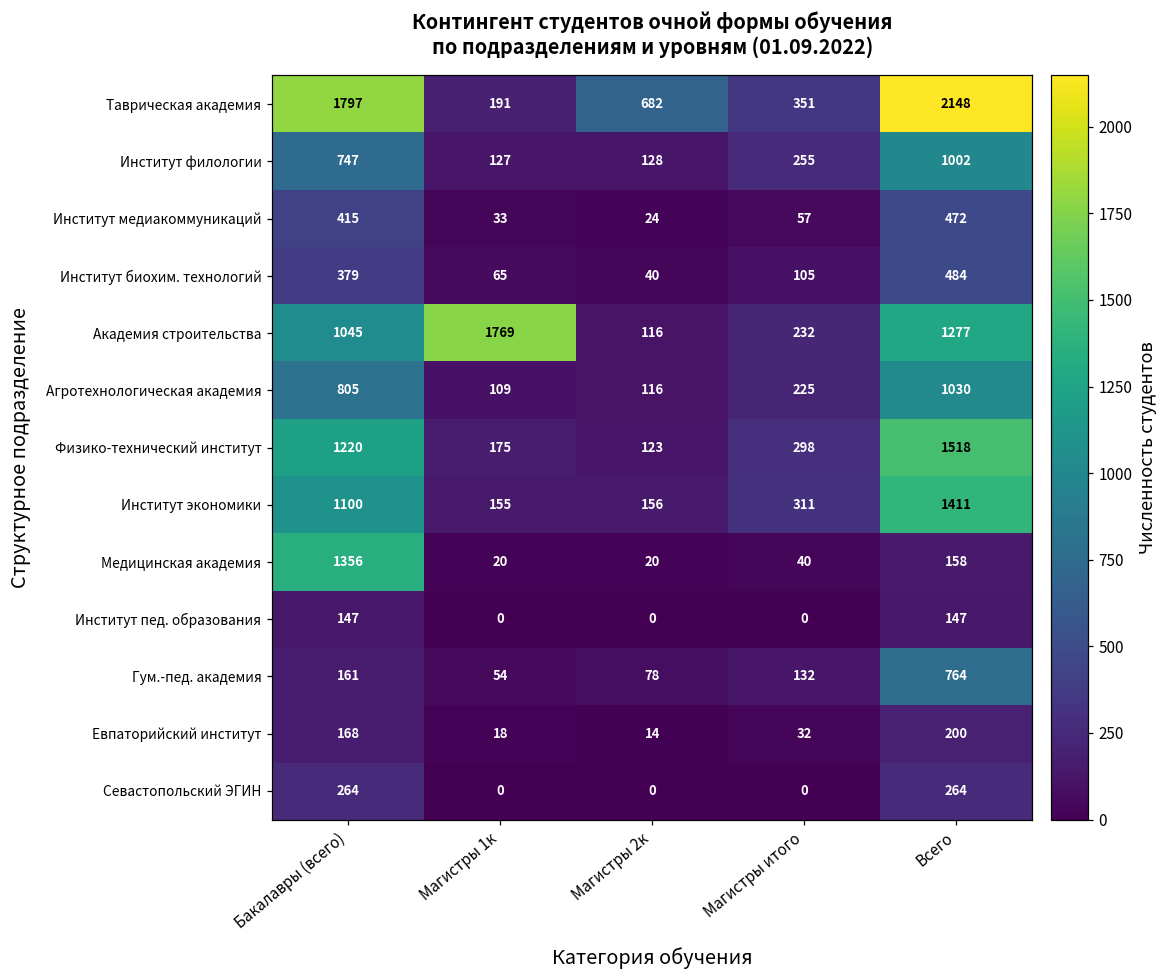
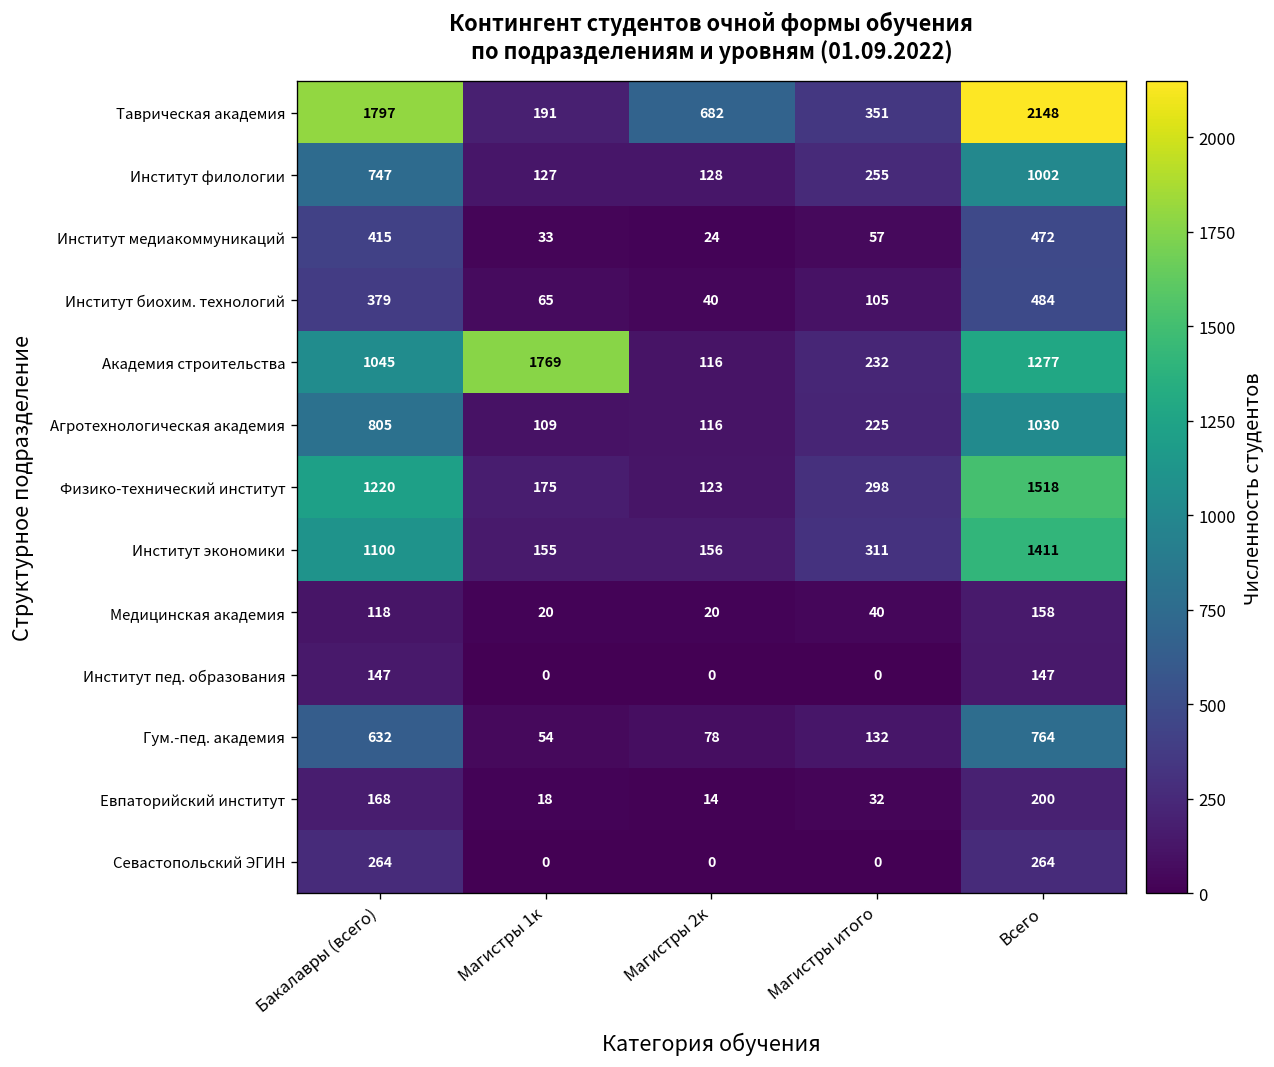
  {
    "Таврическая академия": {
      "Бакалавры (всего)": 1797,
      "Магистры 1к": 191,
      "Магистры 2к": 682,
      "Магистры итого": 351,
      "Всего": 2148
    },
    "Институт филологии": {
      "Бакалавры (всего)": 747,
      "Магистры 1к": 127,
      "Магистры 2к": 128,
      "Магистры итого": 255,
      "Всего": 1002
    },
    "Институт медиакоммуникаций": {
      "Бакалавры (всего)": 415,
      "Магистры 1к": 33,
      "Магистры 2к": 24,
      "Магистры итого": 57,
      "Всего": 472
    },
    "Институт биохим. технологий": {
      "Бакалавры (всего)": 379,
      "Магистры 1к": 65,
      "Магистры 2к": 40,
      "Магистры итого": 105,
      "Всего": 484
    },
    "Академия строительства": {
      "Бакалавры (всего)": 1045,
      "Магистры 1к": 1769,
      "Магистры 2к": 116,
      "Магистры итого": 232,
      "Всего": 1277
    },
    "Агротехнологическая академия": {
      "Бакалавры (всего)": 805,
      "Магистры 1к": 109,
      "Магистры 2к": 116,
      "Магистры итого": 225,
      "Всего": 1030
    },
    "Физико-технический институт": {
      "Бакалавры (всего)": 1220,
      "Магистры 1к": 175,
      "Магистры 2к": 123,
      "Магистры итого": 298,
      "Всего": 1518
    },
    "Институт экономики": {
      "Бакалавры (всего)": 1100,
      "Магистры 1к": 155,
      "Магистры 2к": 156,
      "Магистры итого": 311,
      "Всего": 1411
    },
    "Медицинская академия": {
-     "Бакалавры (всего)": 1356,
+     "Бакалавры (всего)": 118,
      "Магистры 1к": 20,
      "Магистры 2к": 20,
      "Магистры итого": 40,
      "Всего": 158
    },
    "Институт пед. образования": {
      "Бакалавры (всего)": 147,
      "Магистры 1к": 0,
      "Магистры 2к": 0,
      "Магистры итого": 0,
      "Всего": 147
    },
    "Гум.-пед. академия": {
-     "Бакалавры (всего)": 161,
+     "Бакалавры (всего)": 632,
      "Магистры 1к": 54,
      "Магистры 2к": 78,
      "Магистры итого": 132,
      "Всего": 764
    },
    "Евпаторийский институт": {
      "Бакалавры (всего)": 168,
      "Магистры 1к": 18,
      "Магистры 2к": 14,
      "Магистры итого": 32,
      "Всего": 200
    },
    "Севастопольский ЭГИН": {
      "Бакалавры (всего)": 264,
      "Магистры 1к": 0,
      "Магистры 2к": 0,
      "Магистры итого": 0,
      "Всего": 264
    }
  }
